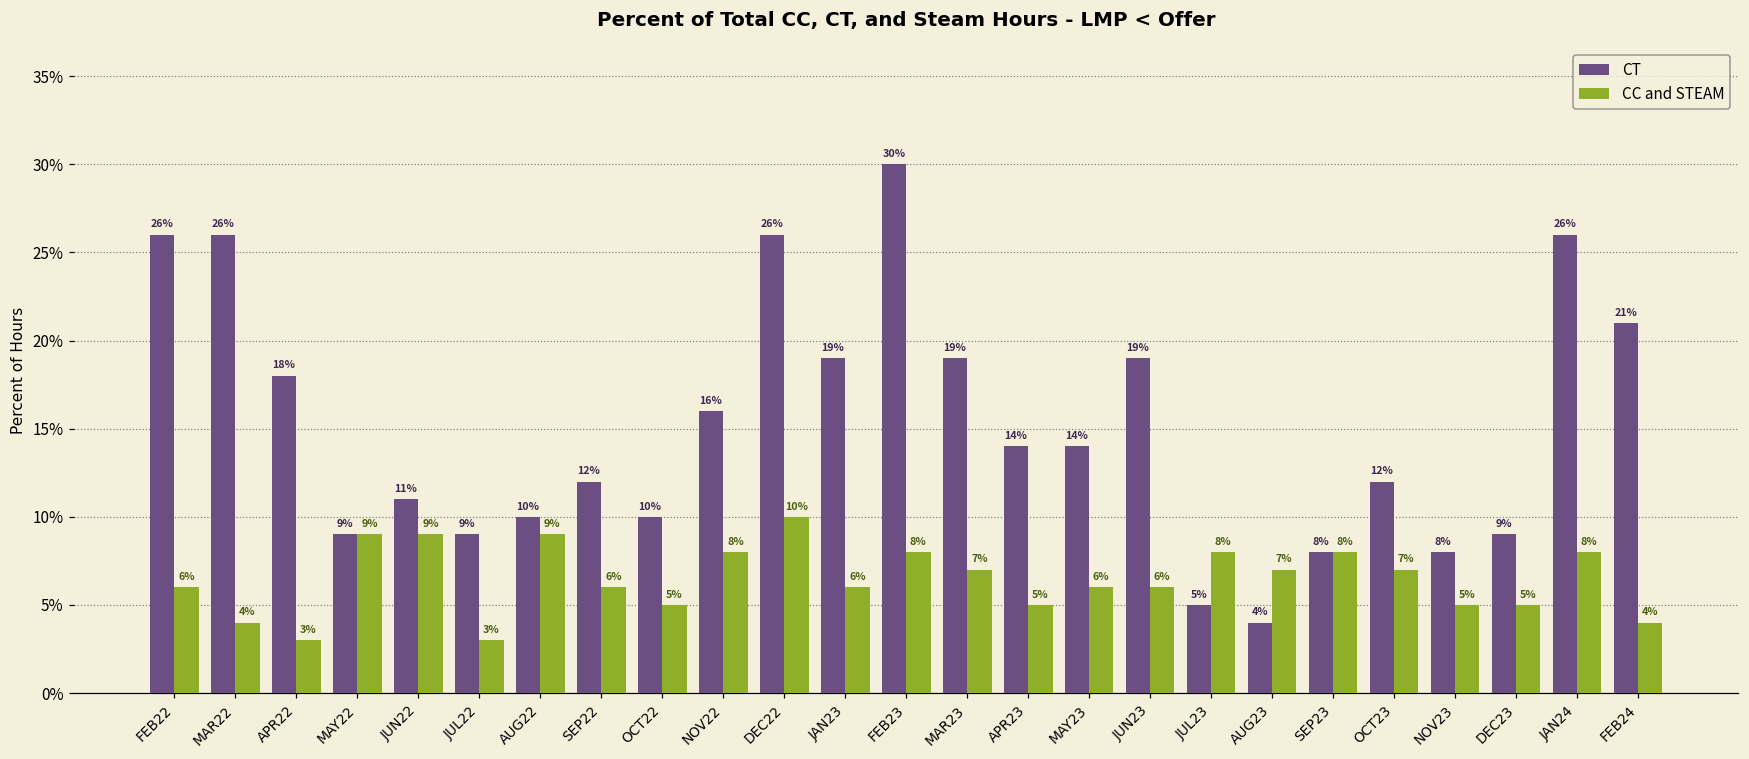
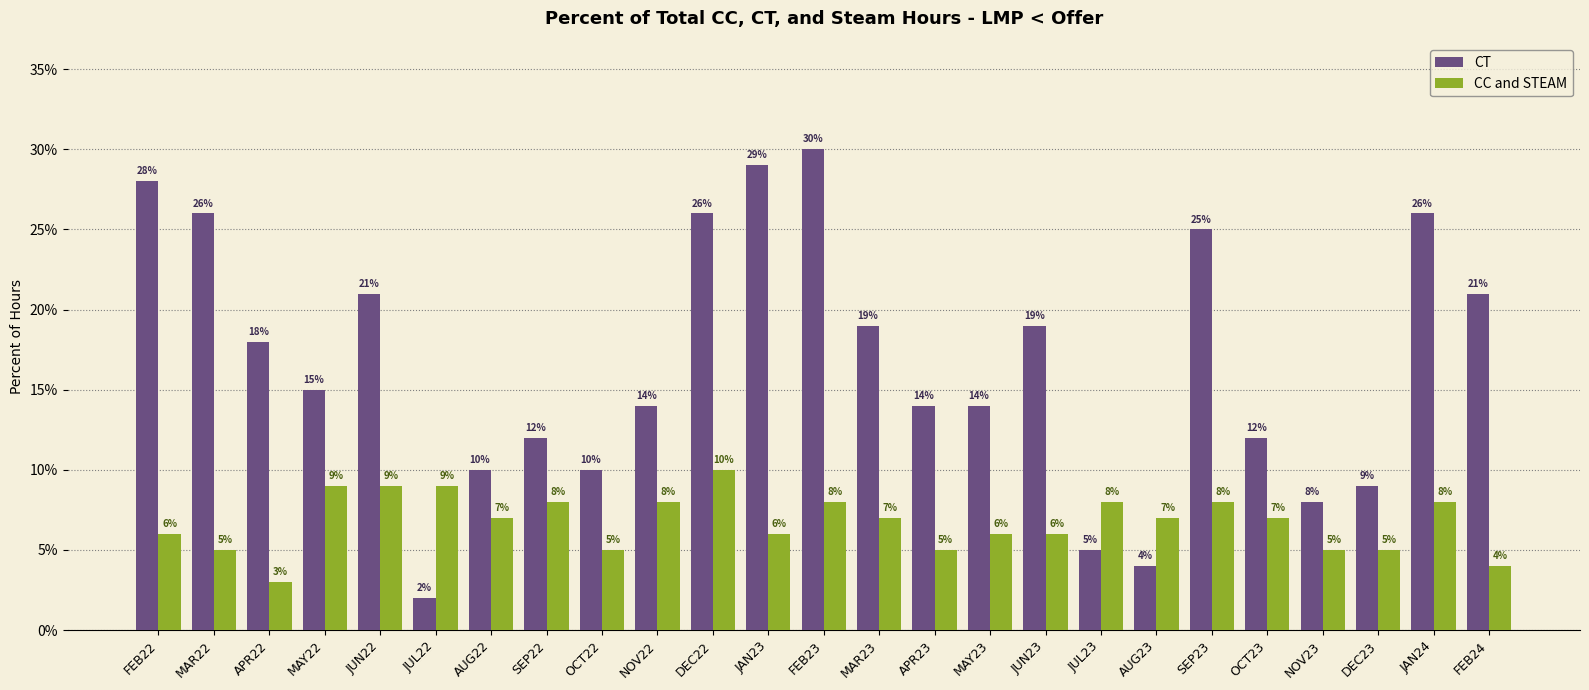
  {
    "CT": {
-     "FEB22": "26%",
+     "FEB22": "28%",
      "MAR22": "26%",
      "APR22": "18%",
-     "MAY22": "9%",
-     "JUN22": "11%",
-     "JUL22": "9%",
+     "MAY22": "15%",
+     "JUN22": "21%",
+     "JUL22": "2%",
      "AUG22": "10%",
      "SEP22": "12%",
      "OCT22": "10%",
-     "NOV22": "16%",
+     "NOV22": "14%",
      "DEC22": "26%",
-     "JAN23": "19%",
+     "JAN23": "29%",
      "FEB23": "30%",
      "MAR23": "19%",
      "APR23": "14%",
      "MAY23": "14%",
      "JUN23": "19%",
      "JUL23": "5%",
      "AUG23": "4%",
-     "SEP23": "8%",
+     "SEP23": "25%",
      "OCT23": "12%",
      "NOV23": "8%",
      "DEC23": "9%",
      "JAN24": "26%",
      "FEB24": "21%"
    },
    "CC and STEAM": {
      "FEB22": "6%",
-     "MAR22": "4%",
+     "MAR22": "5%",
      "APR22": "3%",
      "MAY22": "9%",
      "JUN22": "9%",
-     "JUL22": "3%",
-     "AUG22": "9%",
-     "SEP22": "6%",
+     "JUL22": "9%",
+     "AUG22": "7%",
+     "SEP22": "8%",
      "OCT22": "5%",
      "NOV22": "8%",
      "DEC22": "10%",
      "JAN23": "6%",
      "FEB23": "8%",
      "MAR23": "7%",
      "APR23": "5%",
      "MAY23": "6%",
      "JUN23": "6%",
      "JUL23": "8%",
      "AUG23": "7%",
      "SEP23": "8%",
      "OCT23": "7%",
      "NOV23": "5%",
      "DEC23": "5%",
      "JAN24": "8%",
      "FEB24": "4%"
    }
  }
